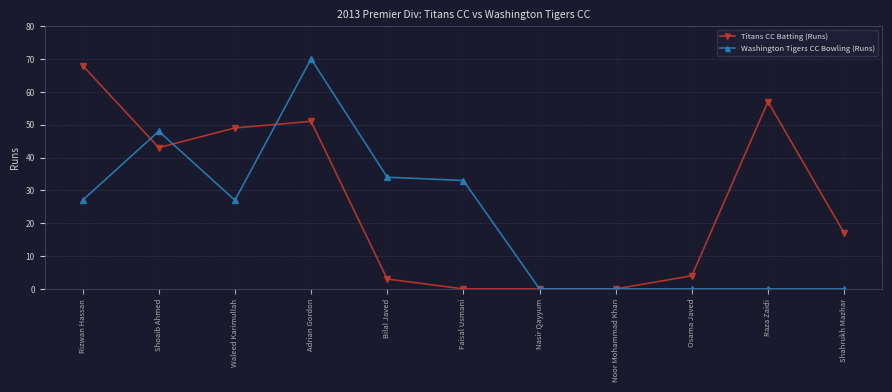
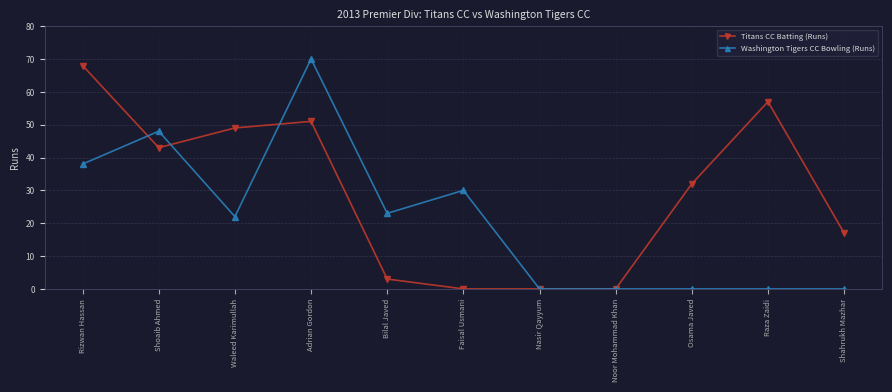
  {
    "Titans CC Batting (Runs)": {
      "Rizwan Hassan": 68,
      "Shoaib Ahmed": 43,
      "Waleed Karimullah": 49,
      "Adrian Gordon": 51,
      "Bilal Javed": 3,
      "Faisal Usmani": 0,
-     "Osama Javed": 4,
+     "Osama Javed": 32,
      "Raza Zaidi": 57,
      "Shahrukh Mazhar": 17
    },
    "Washington Tigers CC Bowling (Runs)": {
-     "Rizwan Hassan": 27,
+     "Rizwan Hassan": 38,
      "Shoaib Ahmed": 48,
-     "Waleed Karimullah": 27,
+     "Waleed Karimullah": 22,
      "Adrian Gordon": 70,
-     "Bilal Javed": 34,
-     "Faisal Usmani": 33,
+     "Bilal Javed": 23,
+     "Faisal Usmani": 30,
      "Osama Javed": 0,
      "Raza Zaidi": 0,
      "Shahrukh Mazhar": 0
    }
  }
